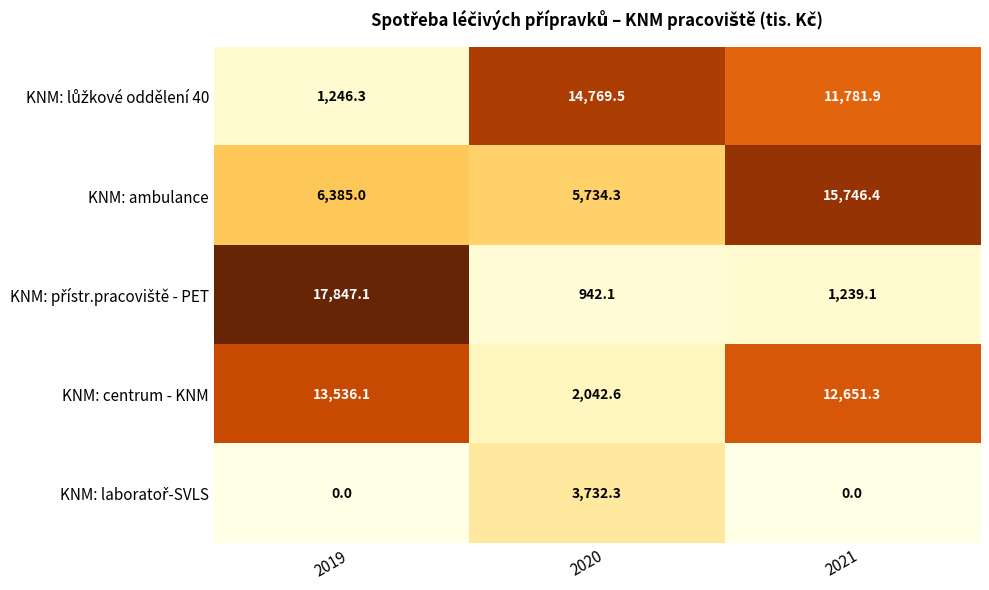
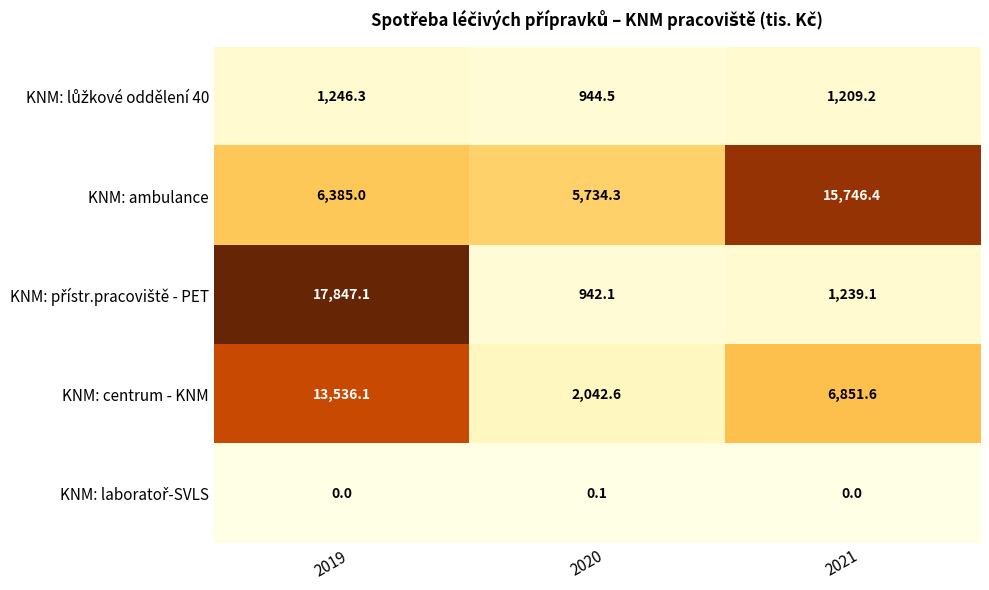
  {
    "KNM: lůžkové oddělení 40": {
      "2019": "1,246.3",
-     "2020": "14,769.5",
-     "2021": "11,781.9"
+     "2020": "944.5",
+     "2021": "1,209.2"
    },
    "KNM: ambulance": {
      "2019": "6,385.0",
      "2020": "5,734.3",
      "2021": "15,746.4"
    },
    "KNM: přístr.pracoviště - PET": {
      "2019": "17,847.1",
      "2020": "942.1",
      "2021": "1,239.1"
    },
    "KNM: centrum - KNM": {
      "2019": "13,536.1",
      "2020": "2,042.6",
-     "2021": "12,651.3"
+     "2021": "6,851.6"
    },
    "KNM: laboratoř-SVLS": {
      "2019": "0.0",
-     "2020": "3,732.3",
+     "2020": "0.1",
      "2021": "0.0"
    }
  }
